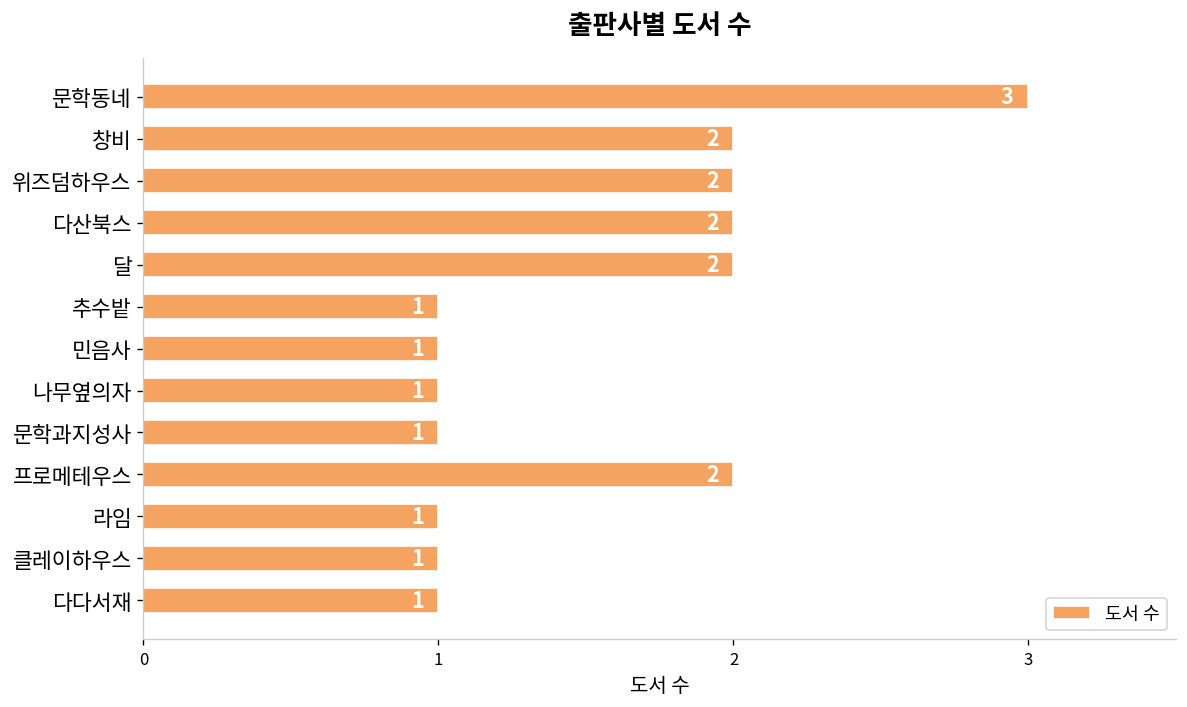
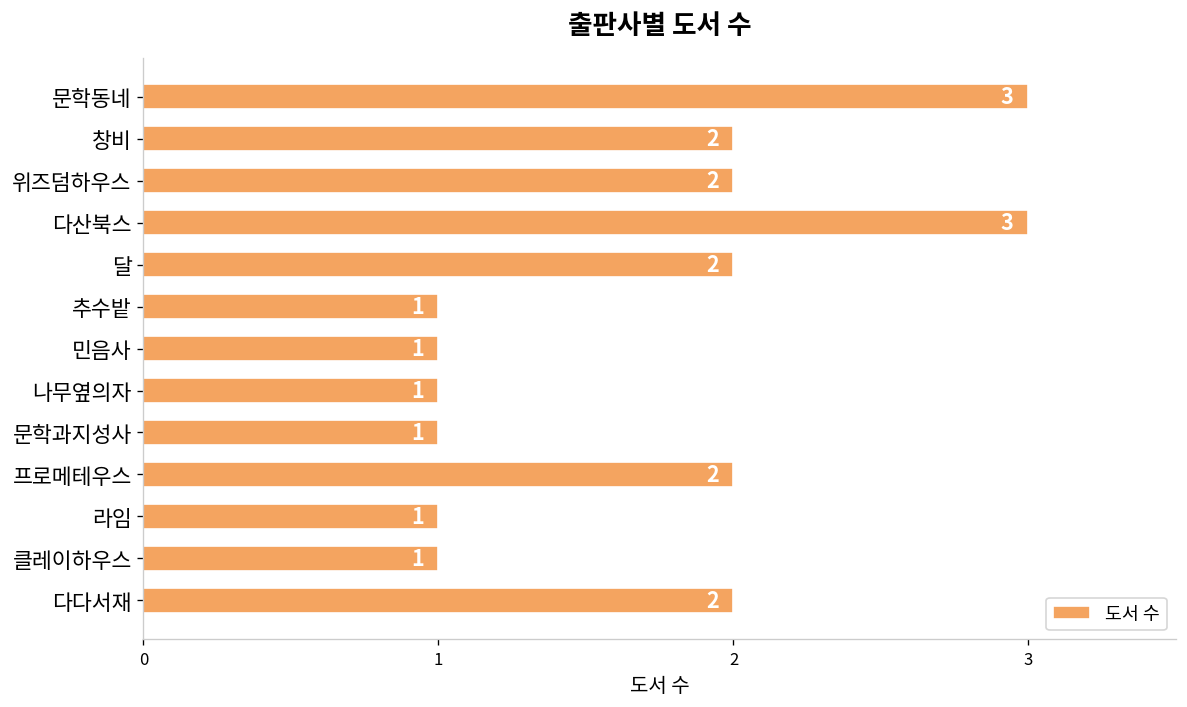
  {
    "문학동네": 3,
    "창비": 2,
    "위즈덤하우스": 2,
-   "다산북스": 2,
+   "다산북스": 3,
    "달": 2,
    "추수밭": 1,
    "민음사": 1,
    "나무옆의자": 1,
    "문학과지성사": 1,
    "프로메테우스": 2,
    "라임": 1,
    "클레이하우스": 1,
-   "다다서재": 1
+   "다다서재": 2
  }
